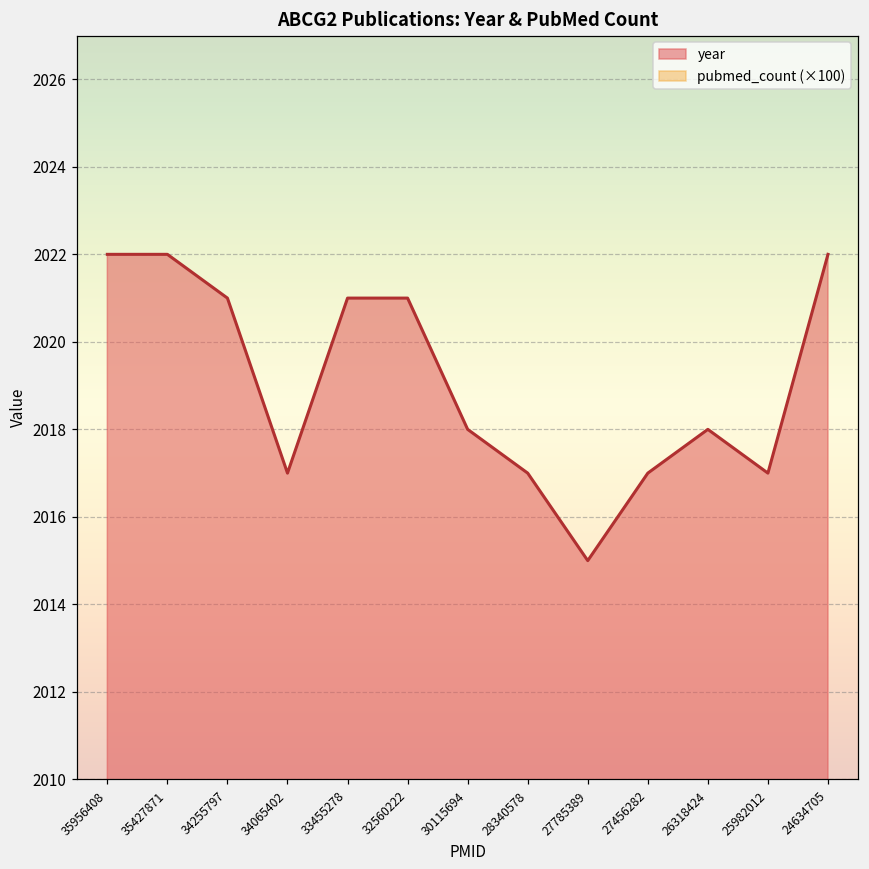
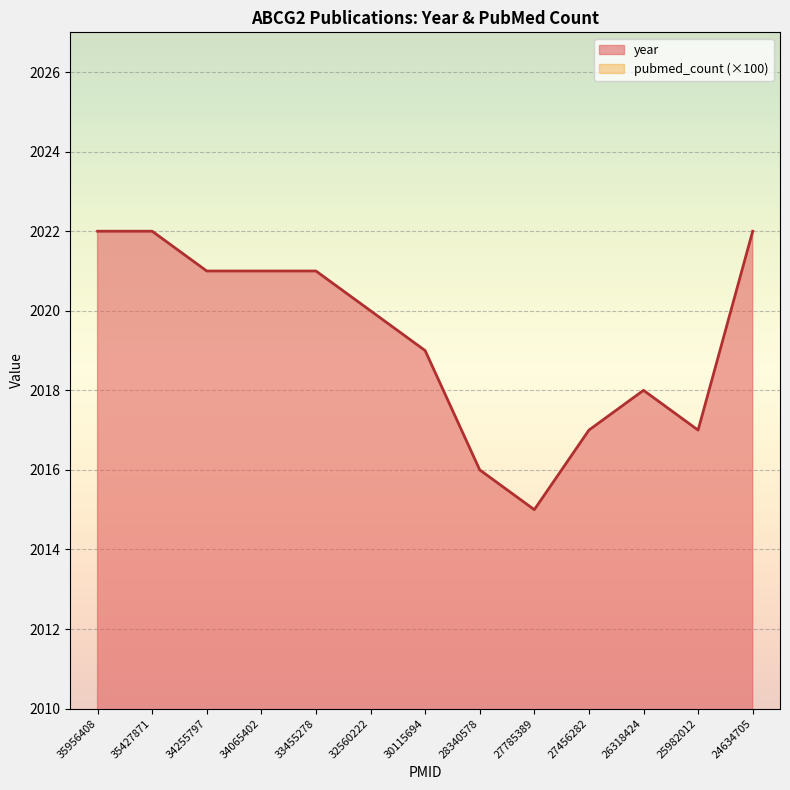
  {
    "year": {
      "35956408": 2022,
      "35427871": 2022,
      "34255797": 2021,
-     "34065402": 2017,
+     "34065402": 2021,
      "33455278": 2021,
-     "32560222": 2021,
-     "30115694": 2018,
-     "28340578": 2017,
+     "32560222": 2020,
+     "30115694": 2019,
+     "28340578": 2016,
      "27785389": 2015,
      "27456282": 2017,
      "26318424": 2018,
      "25982012": 2017,
      "24634705": 2022
    }
  }
